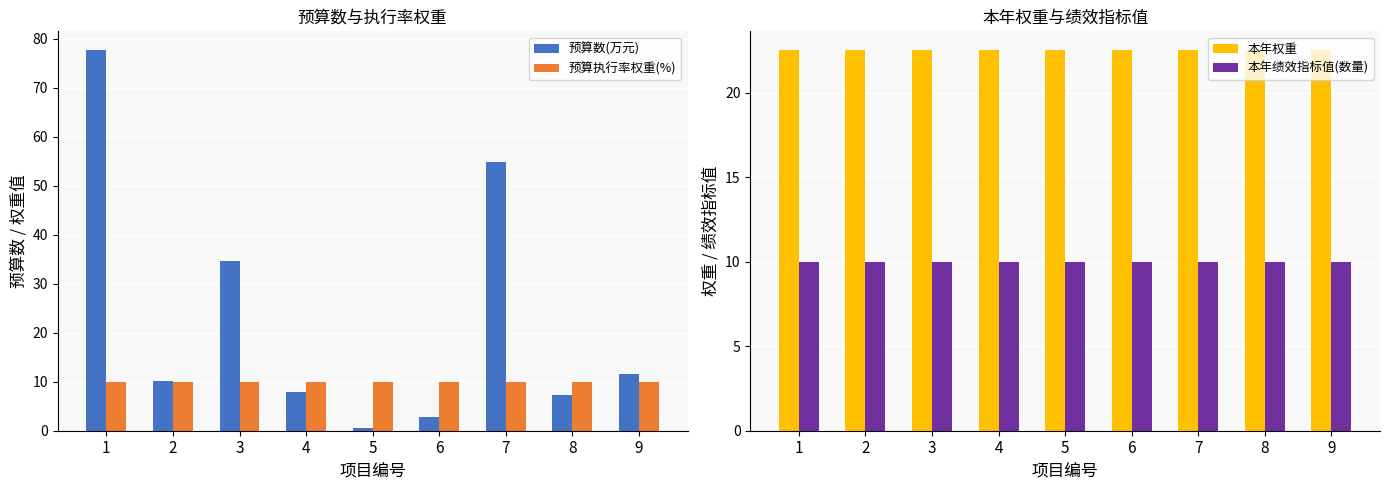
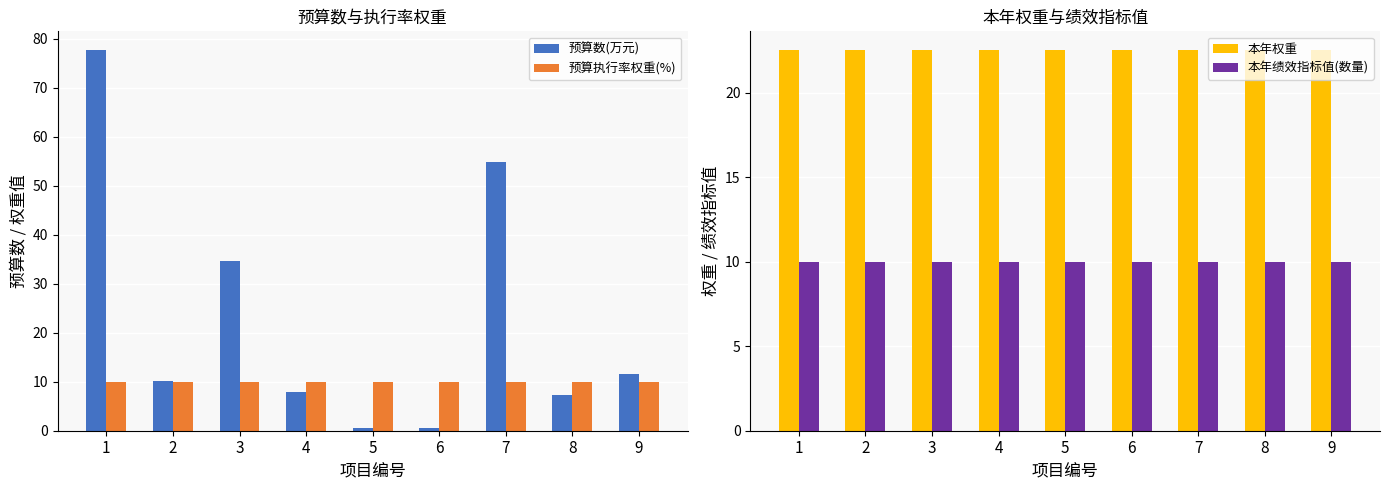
  {
    "预算数与执行率权重": {
      "预算数(万元)": {
        "1": 78,
        "2": 10,
        "3": 35,
        "4": 8,
        "5": 1,
-       "6": 3,
+       "6": 1,
        "7": 55,
        "8": 7,
        "9": 12
      },
      "预算执行率权重(%)": {
        "1": 10,
        "2": 10,
        "3": 10,
        "4": 10,
        "5": 10,
        "6": 10,
        "7": 10,
        "8": 10,
        "9": 10
      }
    },
    "本年权重与绩效指标值": {
      "本年权重": {
        "1": 22.5,
        "2": 22.5,
        "3": 22.5,
        "4": 22.5,
        "5": 22.5,
        "6": 22.5,
        "7": 22.5
      },
      "本年绩效指标值(数量)": {
        "1": 10.0,
        "2": 10.0,
        "3": 10.0,
        "4": 10.0,
        "5": 10.0,
        "6": 10.0,
        "7": 10.0,
        "8": 10.0,
        "9": 10.0
      }
    }
  }
